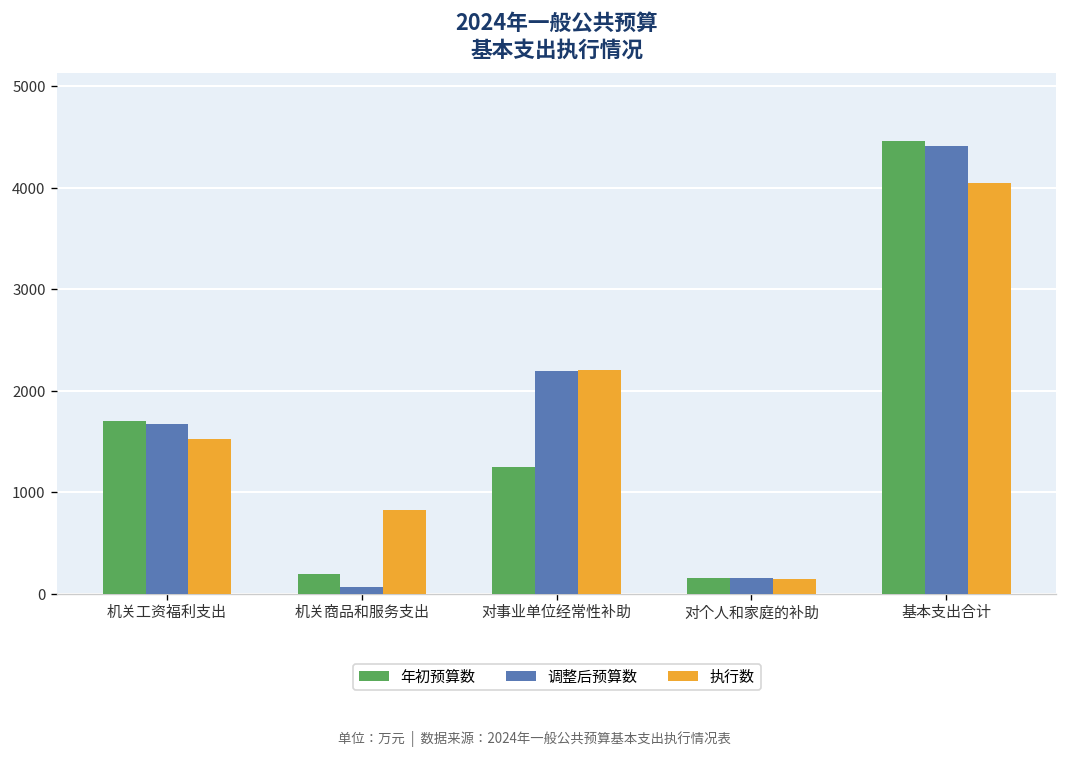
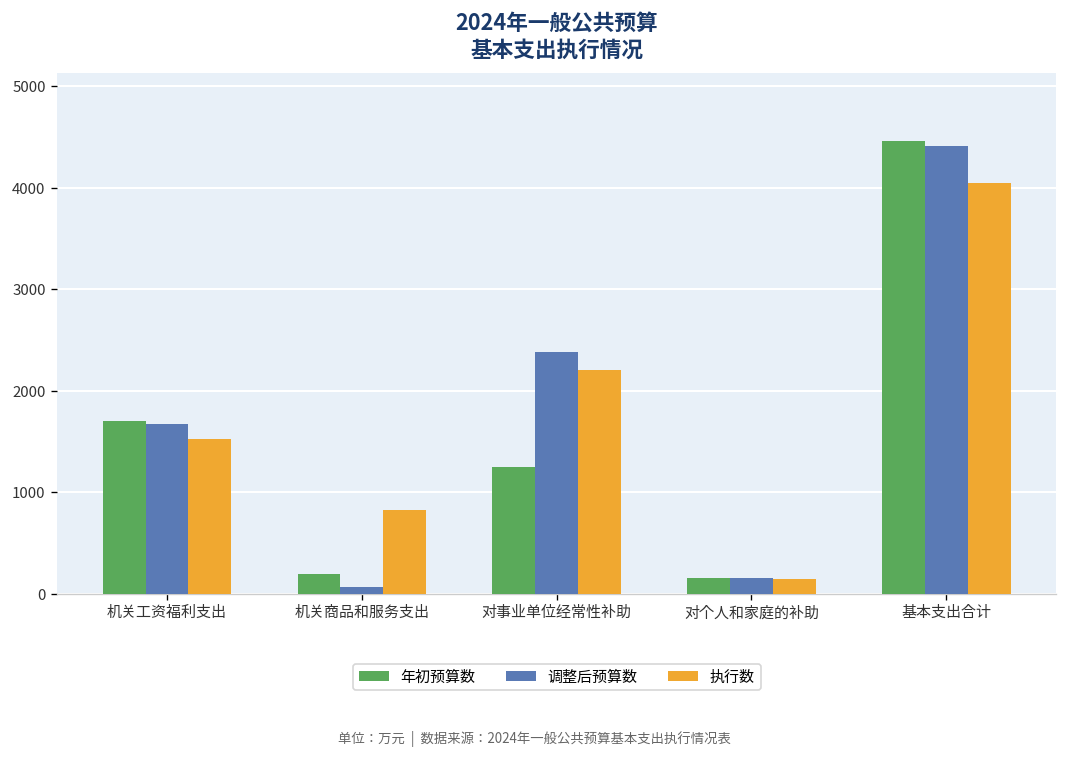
  {
    "年初预算数": {
      "机关工资福利支出": 1700,
      "机关商品和服务支出": 200,
      "对事业单位经常性补助": 1200,
      "对个人和家庭的补助": 200,
      "基本支出合计": 4500
    },
    "调整后预算数": {
      "机关工资福利支出": 1700,
      "机关商品和服务支出": 100,
-     "对事业单位经常性补助": 2200,
+     "对事业单位经常性补助": 2400,
      "对个人和家庭的补助": 200,
      "基本支出合计": 4400
    },
    "执行数": {
      "机关工资福利支出": 1500,
      "机关商品和服务支出": 800,
      "对事业单位经常性补助": 2200,
      "对个人和家庭的补助": 100,
      "基本支出合计": 4000
    }
  }
